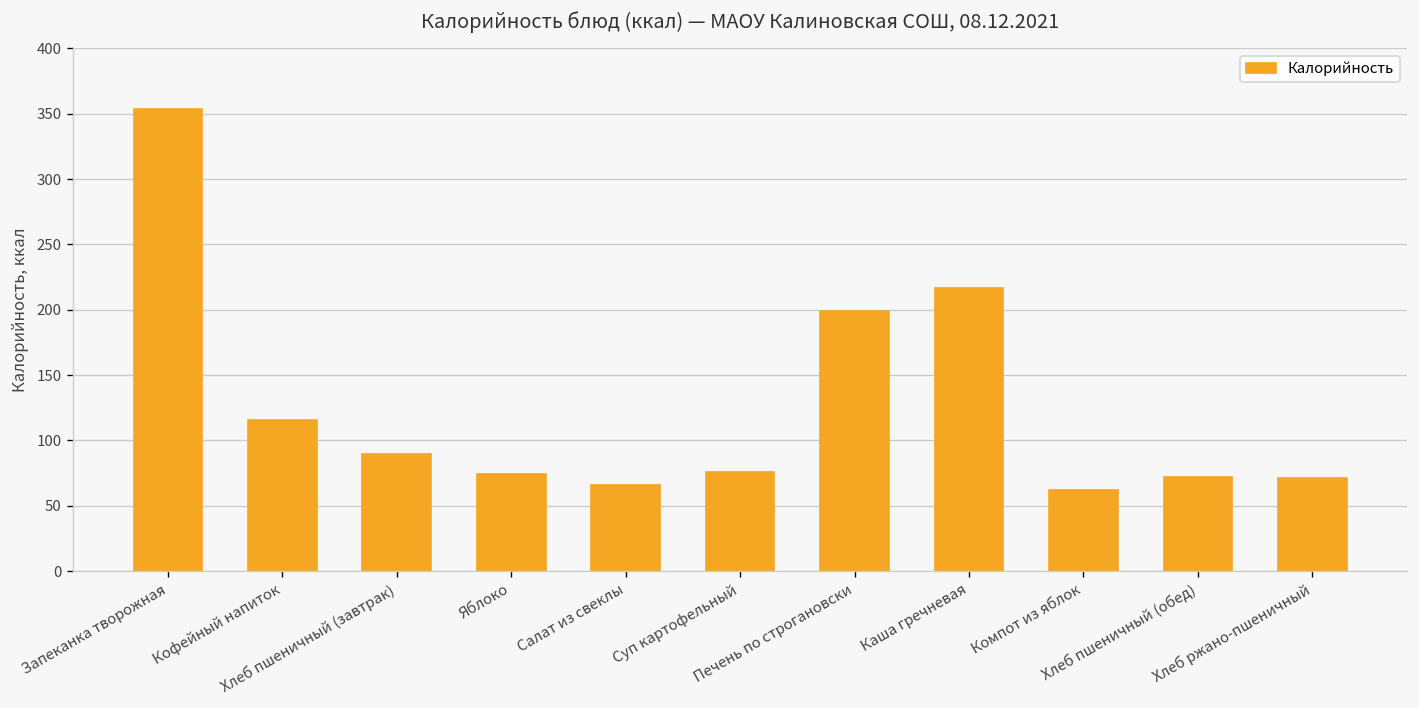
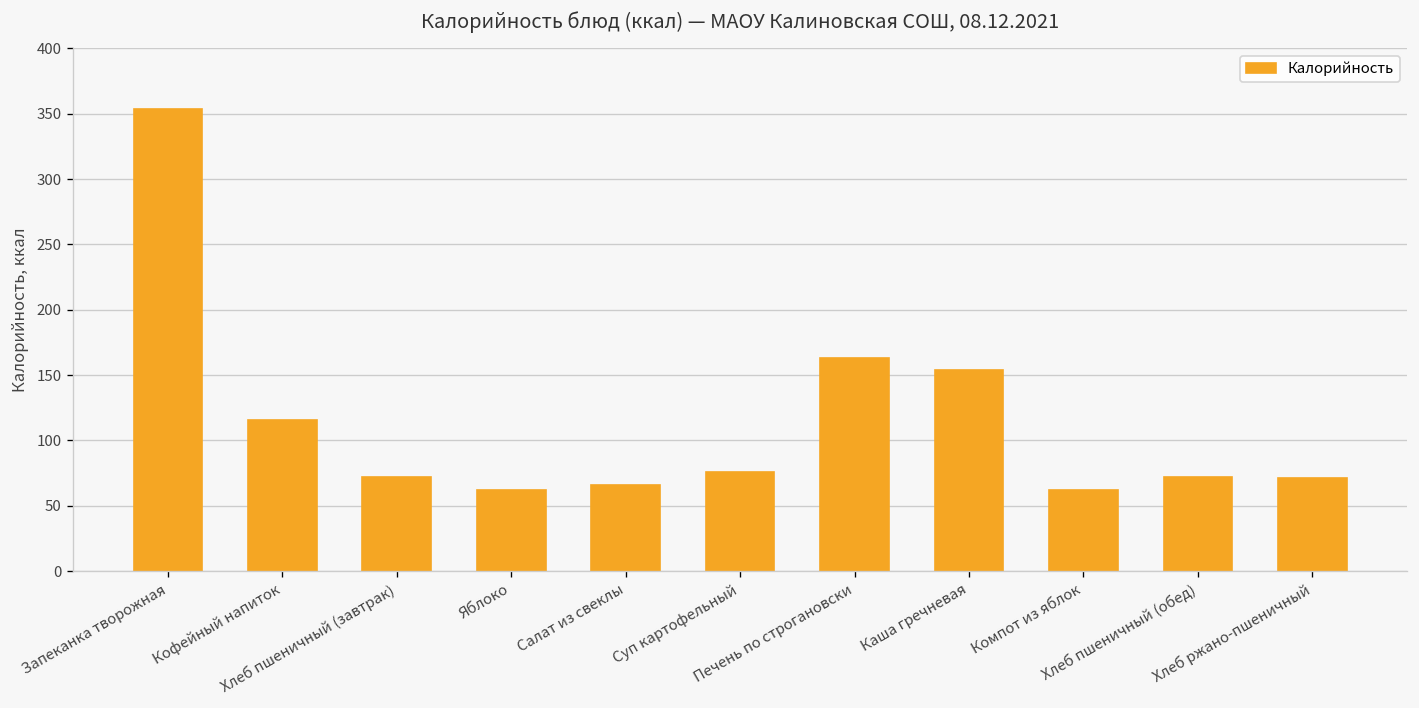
  {
    "Запеканка творожная": 354,
    "Кофейный напиток": 116,
-   "Хлеб пшеничный (завтрак)": 90,
-   "Яблоко": 74,
+   "Хлеб пшеничный (завтрак)": 72,
+   "Яблоко": 62,
    "Салат из свеклы": 66,
    "Суп картофельный": 76,
-   "Печень по строгановски": 199,
-   "Каша гречневая": 217,
+   "Печень по строгановски": 163,
+   "Каша гречневая": 154,
    "Компот из яблок": 62,
    "Хлеб пшеничный (обед)": 72,
    "Хлеб ржано-пшеничный": 71
  }
